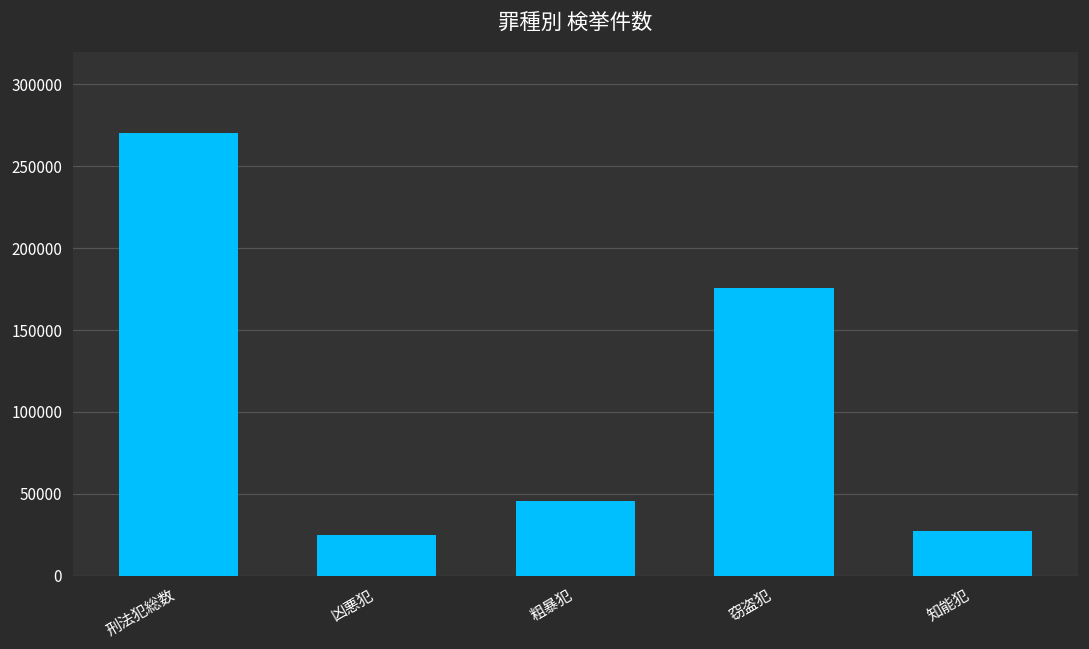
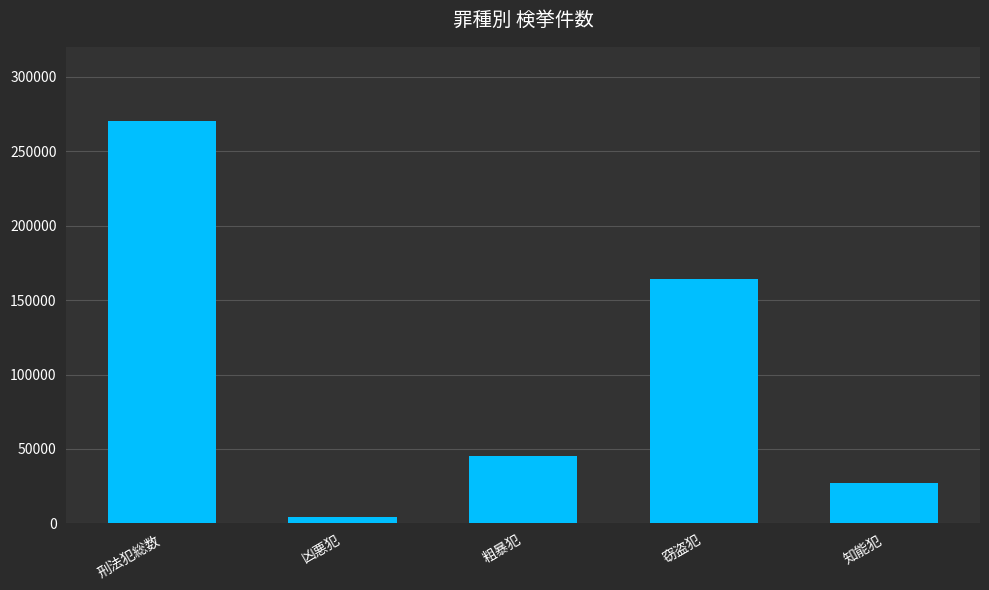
  {
    "刑法犯総数": 270000,
-   "凶悪犯": 25000,
+   "凶悪犯": 4000,
    "粗暴犯": 46000,
-   "窃盗犯": 176000,
+   "窃盗犯": 164000,
    "知能犯": 27000
  }
